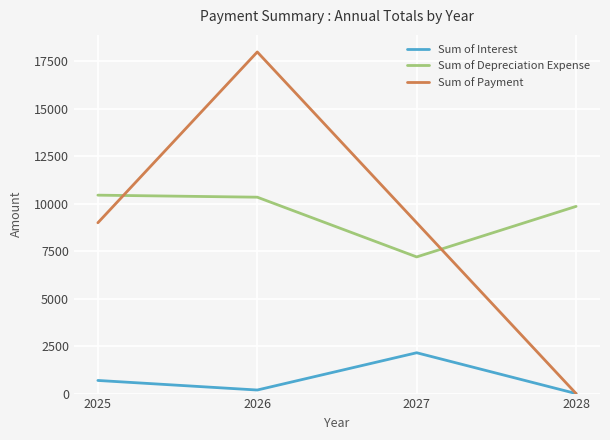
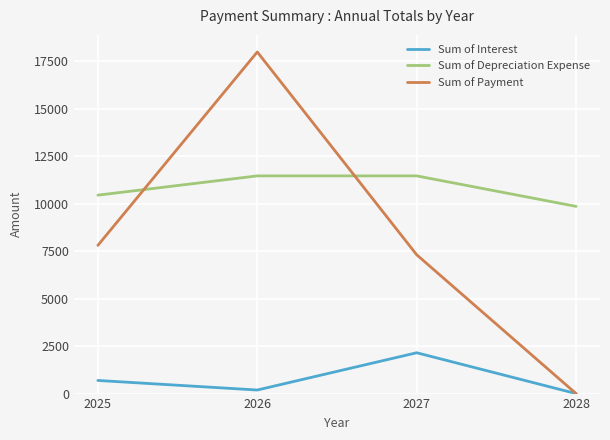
  {
    "Sum of Interest": {
      "2025": 700,
      "2026": 200,
      "2027": 2200
    },
    "Sum of Depreciation Expense": {
      "2025": 10500,
-     "2026": 10300,
-     "2027": 7200,
+     "2026": 11500,
+     "2027": 11500,
      "2028": 9900
    },
    "Sum of Payment": {
-     "2025": 9000,
+     "2025": 7800,
      "2026": 18000,
-     "2027": 9000
+     "2027": 7300
    }
  }
